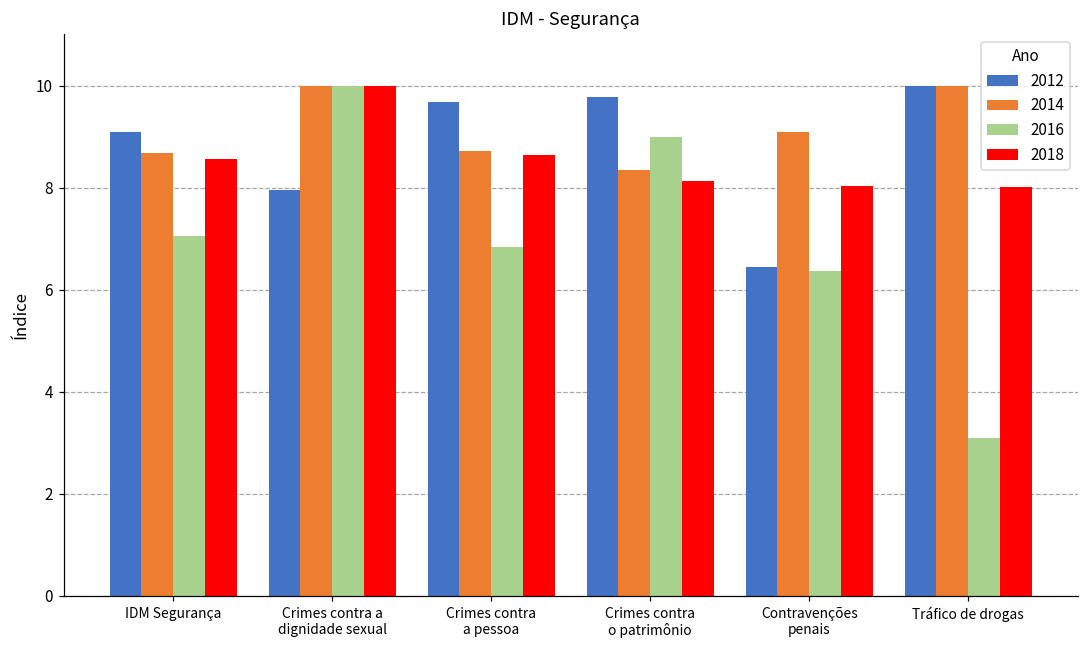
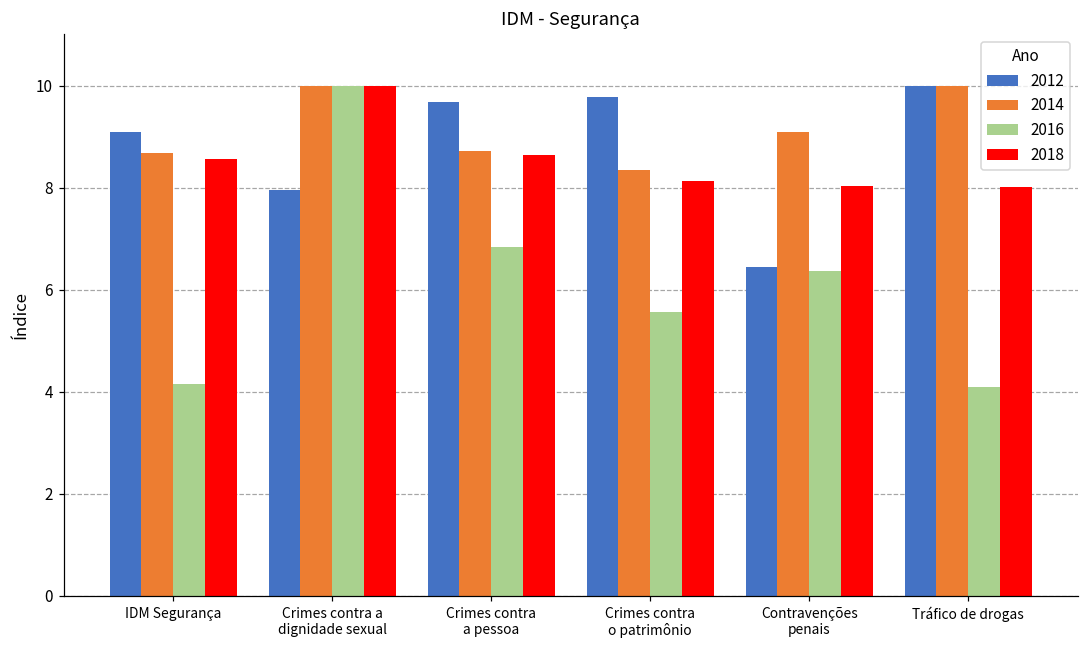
  {
    "2012": {
      "IDM Segurança": 9.1,
      "Crimes contra a dignidade sexual": 8.0,
      "Crimes contra a pessoa": 9.7,
      "Crimes contra o patrimônio": 9.8,
      "Contravenções penais": 6.4,
      "Tráfico de drogas": 10.0
    },
    "2014": {
      "IDM Segurança": 8.7,
      "Crimes contra a dignidade sexual": 10.0,
      "Crimes contra a pessoa": 8.7,
      "Crimes contra o patrimônio": 8.3,
      "Contravenções penais": 9.1,
      "Tráfico de drogas": 10.0
    },
    "2016": {
-     "IDM Segurança": 7.1,
+     "IDM Segurança": 4.2,
      "Crimes contra a dignidade sexual": 10.0,
      "Crimes contra a pessoa": 6.8,
-     "Crimes contra o patrimônio": 9.0,
+     "Crimes contra o patrimônio": 5.6,
      "Contravenções penais": 6.4,
-     "Tráfico de drogas": 3.1
+     "Tráfico de drogas": 4.1
    },
    "2018": {
      "IDM Segurança": 8.6,
      "Crimes contra a dignidade sexual": 10.0,
      "Crimes contra a pessoa": 8.6,
      "Crimes contra o patrimônio": 8.1,
      "Contravenções penais": 8.0,
      "Tráfico de drogas": 8.0
    }
  }
